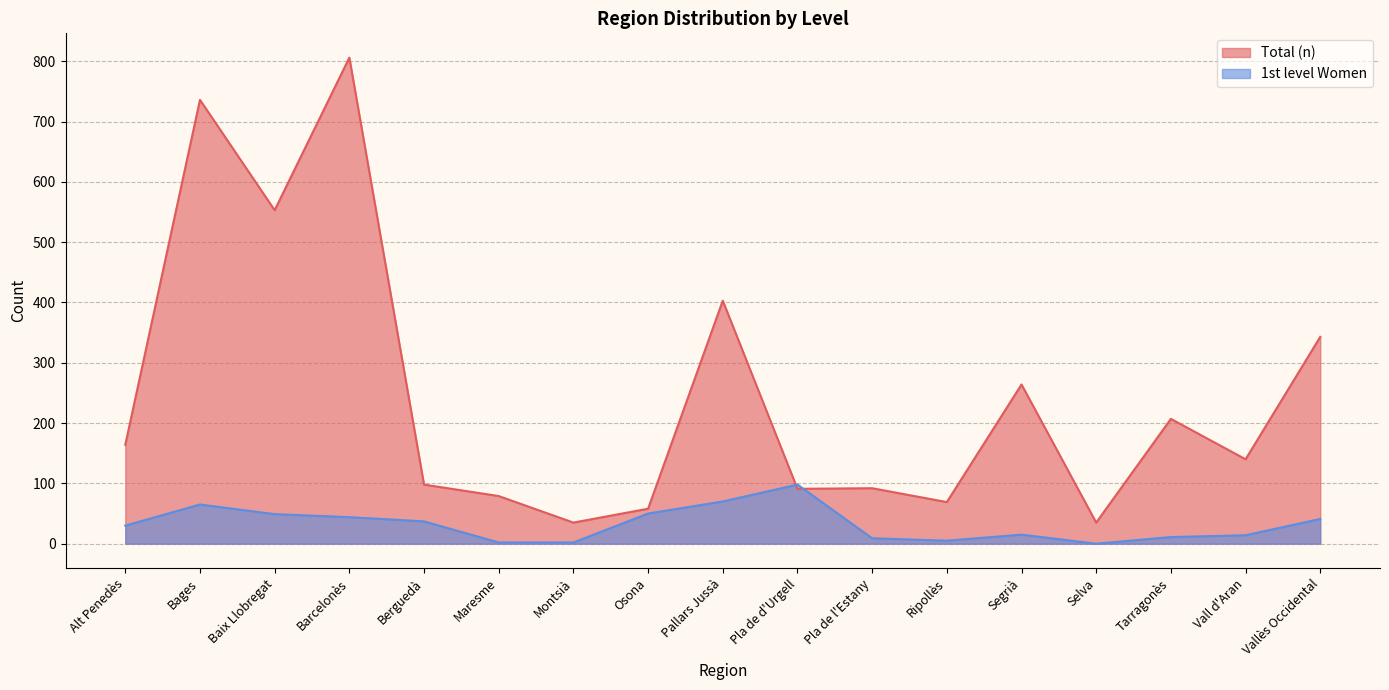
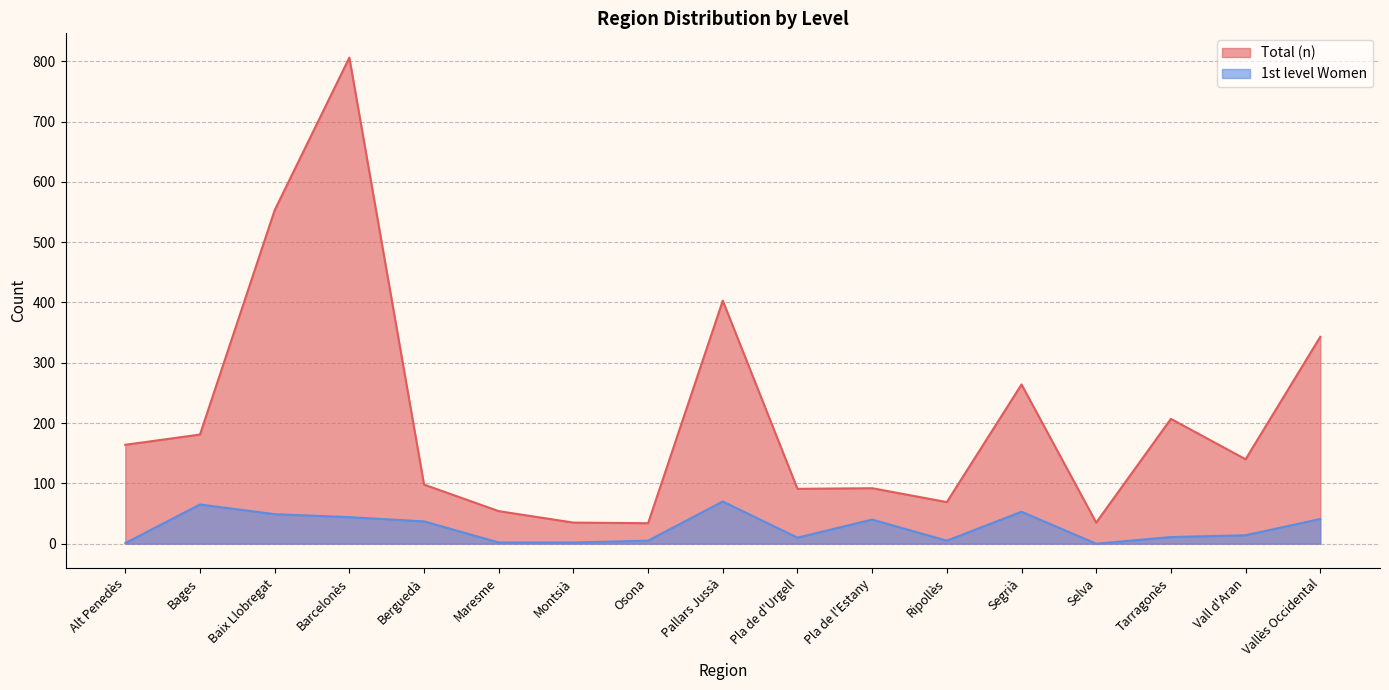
  {
    "Total (n)": {
      "Alt Penedès": 160,
-     "Bages": 740,
+     "Bages": 180,
      "Baix Llobregat": 550,
      "Barcelonès": 810,
      "Berguedà": 100,
-     "Maresme": 80,
+     "Maresme": 50,
      "Montsià": 40,
-     "Osona": 60,
+     "Osona": 30,
      "Pallars Jussà": 400,
      "Pla de d'Urgell": 90,
      "Pla de l'Estany": 90,
      "Ripollès": 70,
      "Segrià": 260,
      "Selva": 40,
      "Tarragonès": 210,
      "Vall d'Aran": 140,
      "Vallès Occidental": 340
    },
    "1st level Women": {
-     "Alt Penedès": 30,
+     "Alt Penedès": 0,
      "Bages": 70,
      "Baix Llobregat": 50,
      "Barcelonès": 40,
      "Berguedà": 40,
      "Maresme": 0,
      "Montsià": 0,
-     "Osona": 50,
+     "Osona": 10,
      "Pallars Jussà": 70,
-     "Pla de d'Urgell": 100,
-     "Pla de l'Estany": 10,
+     "Pla de d'Urgell": 10,
+     "Pla de l'Estany": 40,
      "Ripollès": 10,
-     "Segrià": 20,
+     "Segrià": 50,
      "Selva": 0,
      "Tarragonès": 10,
      "Vall d'Aran": 10,
      "Vallès Occidental": 40
    }
  }
